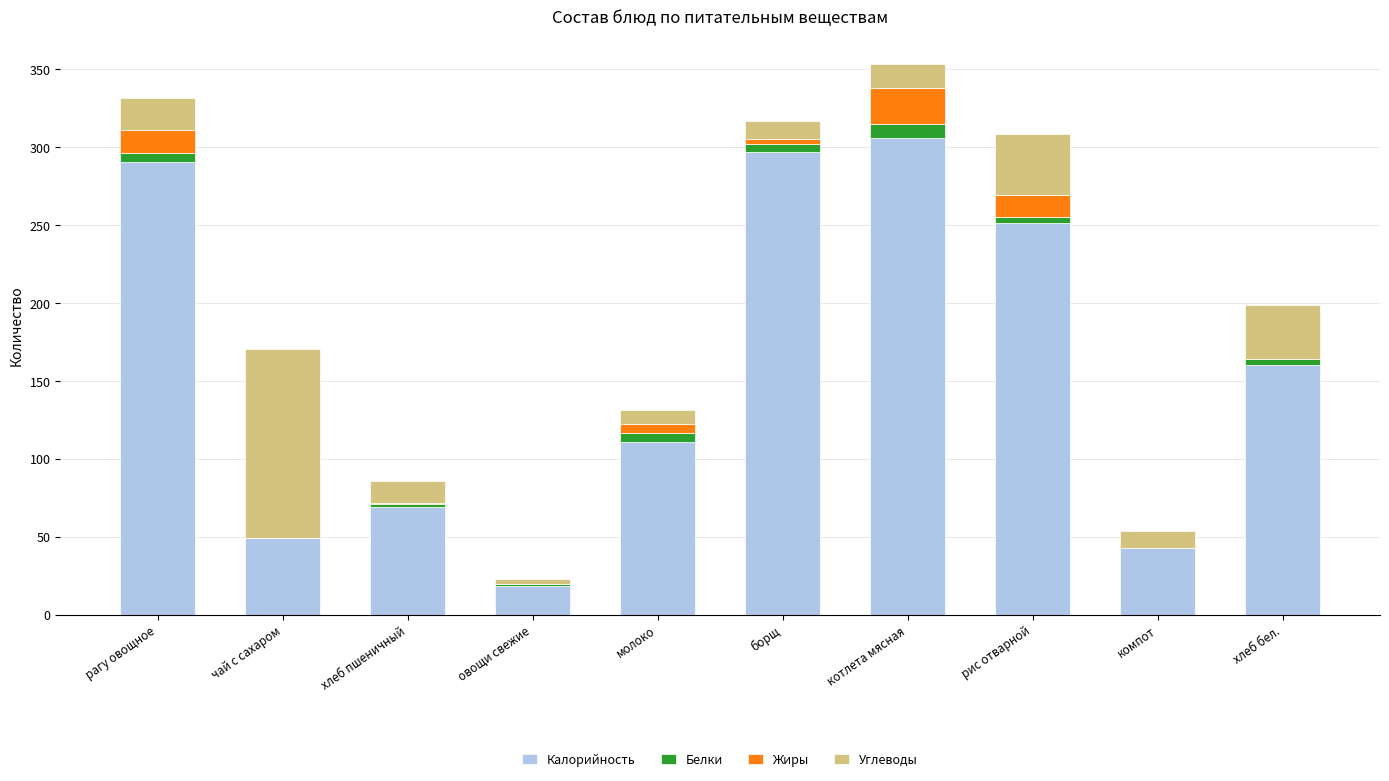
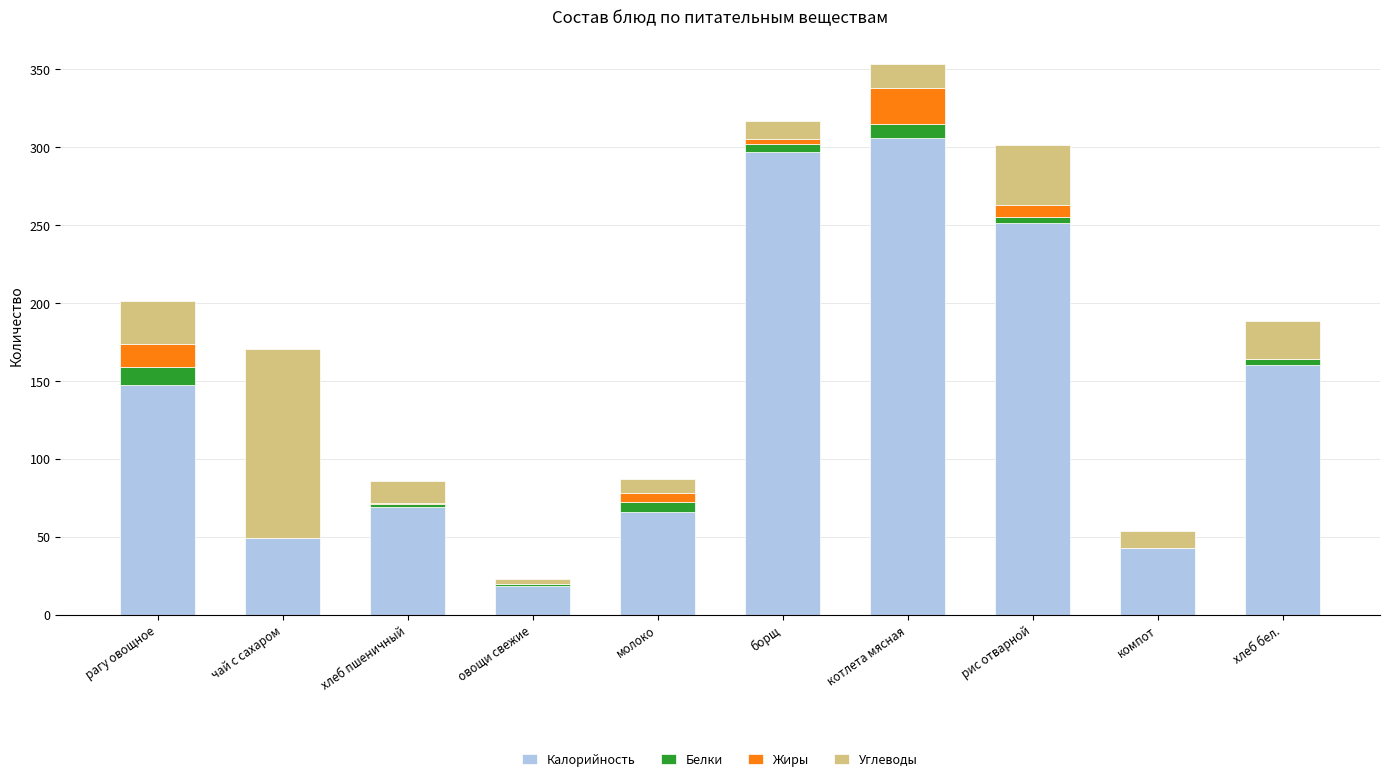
  {
    "Калорийность": {
-     "рагу овощное": 291,
+     "рагу овощное": 148,
      "чай с сахаром": 49,
      "хлеб пшеничный": 69,
      "овощи свежие": 18,
-     "молоко": 111,
+     "молоко": 66,
      "борщ": 297,
      "котлета мясная": 306,
      "рис отварной": 252,
      "компот": 43,
      "хлеб бел.": 160
    },
    "Белки": {
-     "рагу овощное": 6,
+     "рагу овощное": 11,
      "хлеб пшеничный": 2,
      "молоко": 6,
      "борщ": 5,
      "котлета мясная": 9,
      "рис отварной": 4,
      "хлеб бел.": 4
    },
    "Жиры": {
      "рагу овощное": 15,
      "молоко": 6,
      "борщ": 3,
      "котлета мясная": 23,
-     "рис отварной": 14
+     "рис отварной": 7
    },
    "Углеводы": {
-     "рагу овощное": 20,
+     "рагу овощное": 28,
      "чай с сахаром": 121,
      "хлеб пшеничный": 15,
      "овощи свежие": 3,
      "молоко": 9,
      "борщ": 12,
      "котлета мясная": 16,
      "рис отварной": 39,
      "компот": 11,
-     "хлеб бел.": 35
+     "хлеб бел.": 24
    }
  }
